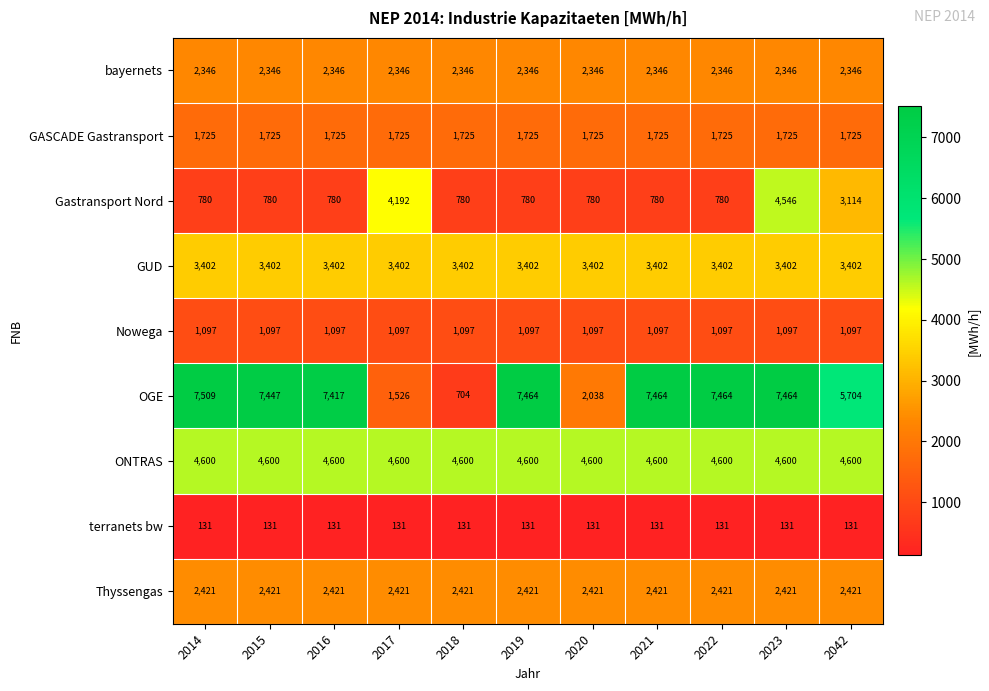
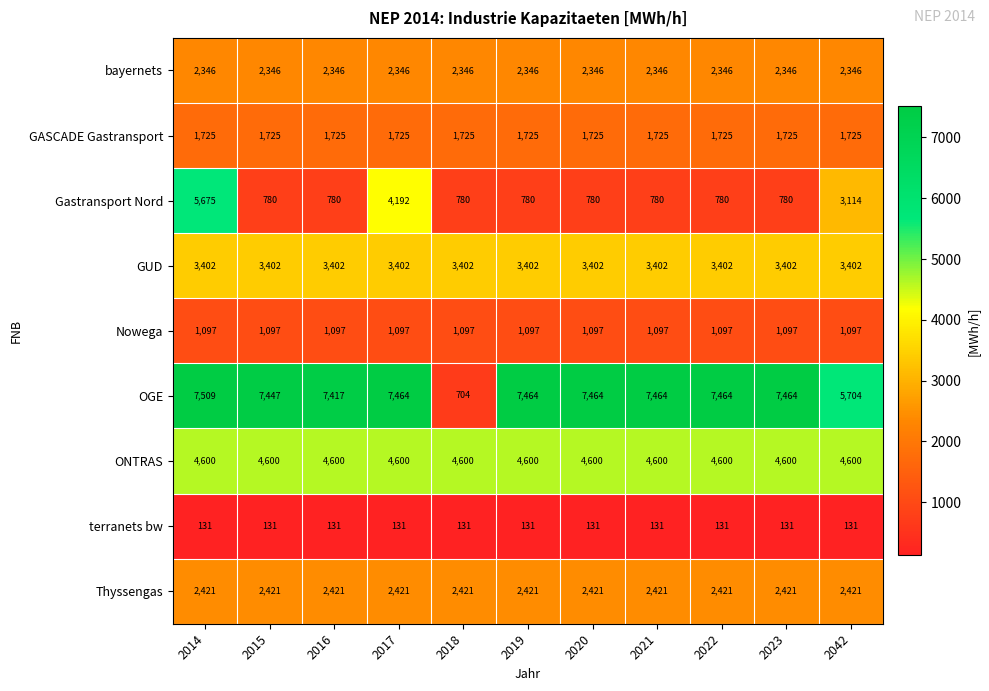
  {
    "bayernets": {
      "2014": "2,346",
      "2015": "2,346",
      "2016": "2,346",
      "2017": "2,346",
      "2018": "2,346",
      "2019": "2,346",
      "2020": "2,346",
      "2021": "2,346",
      "2022": "2,346",
      "2023": "2,346",
      "2042": "2,346"
    },
    "GASCADE Gastransport": {
      "2014": "1,725",
      "2015": "1,725",
      "2016": "1,725",
      "2017": "1,725",
      "2018": "1,725",
      "2019": "1,725",
      "2020": "1,725",
      "2021": "1,725",
      "2022": "1,725",
      "2023": "1,725",
      "2042": "1,725"
    },
    "Gastransport Nord": {
-     "2014": "780",
+     "2014": "5,675",
      "2015": "780",
      "2016": "780",
      "2017": "4,192",
      "2018": "780",
      "2019": "780",
      "2020": "780",
      "2021": "780",
      "2022": "780",
-     "2023": "4,546",
+     "2023": "780",
      "2042": "3,114"
    },
    "GUD": {
      "2014": "3,402",
      "2015": "3,402",
      "2016": "3,402",
      "2017": "3,402",
      "2018": "3,402",
      "2019": "3,402",
      "2020": "3,402",
      "2021": "3,402",
      "2022": "3,402",
      "2023": "3,402",
      "2042": "3,402"
    },
    "Nowega": {
      "2014": "1,097",
      "2015": "1,097",
      "2016": "1,097",
      "2017": "1,097",
      "2018": "1,097",
      "2019": "1,097",
      "2020": "1,097",
      "2021": "1,097",
      "2022": "1,097",
      "2023": "1,097",
      "2042": "1,097"
    },
    "OGE": {
      "2014": "7,509",
      "2015": "7,447",
      "2016": "7,417",
-     "2017": "1,526",
+     "2017": "7,464",
      "2018": "704",
      "2019": "7,464",
-     "2020": "2,038",
+     "2020": "7,464",
      "2021": "7,464",
      "2022": "7,464",
      "2023": "7,464",
      "2042": "5,704"
    },
    "ONTRAS": {
      "2014": "4,600",
      "2015": "4,600",
      "2016": "4,600",
      "2017": "4,600",
      "2018": "4,600",
      "2019": "4,600",
      "2020": "4,600",
      "2021": "4,600",
      "2022": "4,600",
      "2023": "4,600",
      "2042": "4,600"
    },
    "terranets bw": {
      "2014": "131",
      "2015": "131",
      "2016": "131",
      "2017": "131",
      "2018": "131",
      "2019": "131",
      "2020": "131",
      "2021": "131",
      "2022": "131",
      "2023": "131",
      "2042": "131"
    },
    "Thyssengas": {
      "2014": "2,421",
      "2015": "2,421",
      "2016": "2,421",
      "2017": "2,421",
      "2018": "2,421",
      "2019": "2,421",
      "2020": "2,421",
      "2021": "2,421",
      "2022": "2,421",
      "2023": "2,421",
      "2042": "2,421"
    }
  }
